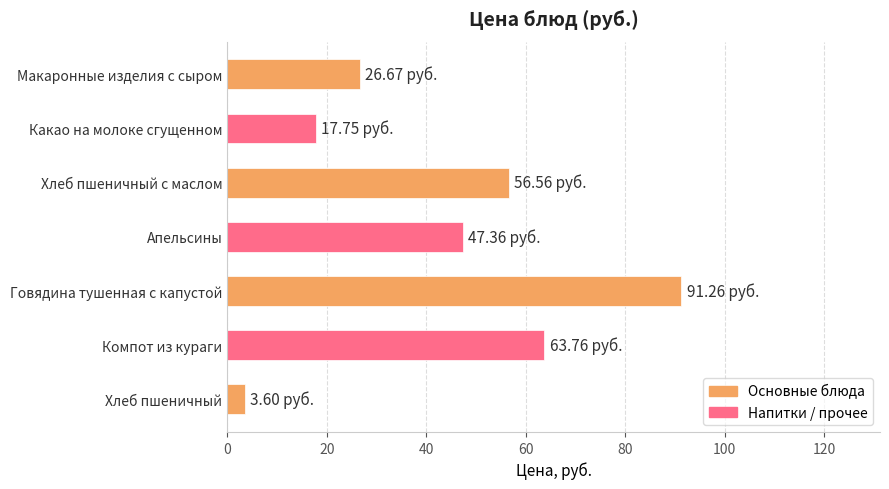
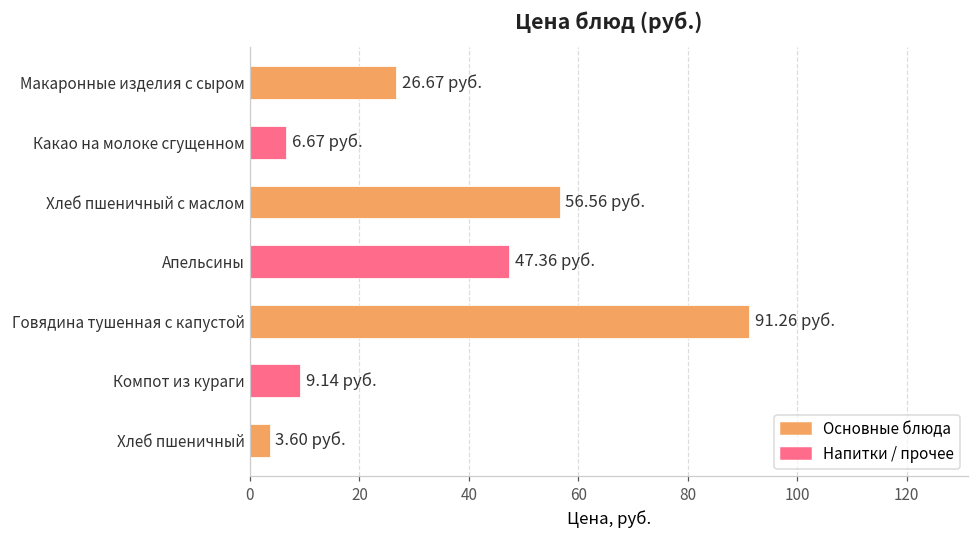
  {
    "Макаронные изделия с сыром": 26.67,
-   "Какао на молоке сгущенном": 17.75,
+   "Какао на молоке сгущенном": 6.67,
    "Хлеб пшеничный с маслом": 56.56,
    "Апельсины": 47.36,
    "Говядина тушенная с капустой": 91.26,
-   "Компот из кураги": 63.76,
+   "Компот из кураги": 9.14,
    "Хлеб пшеничный": 3.60
  }
